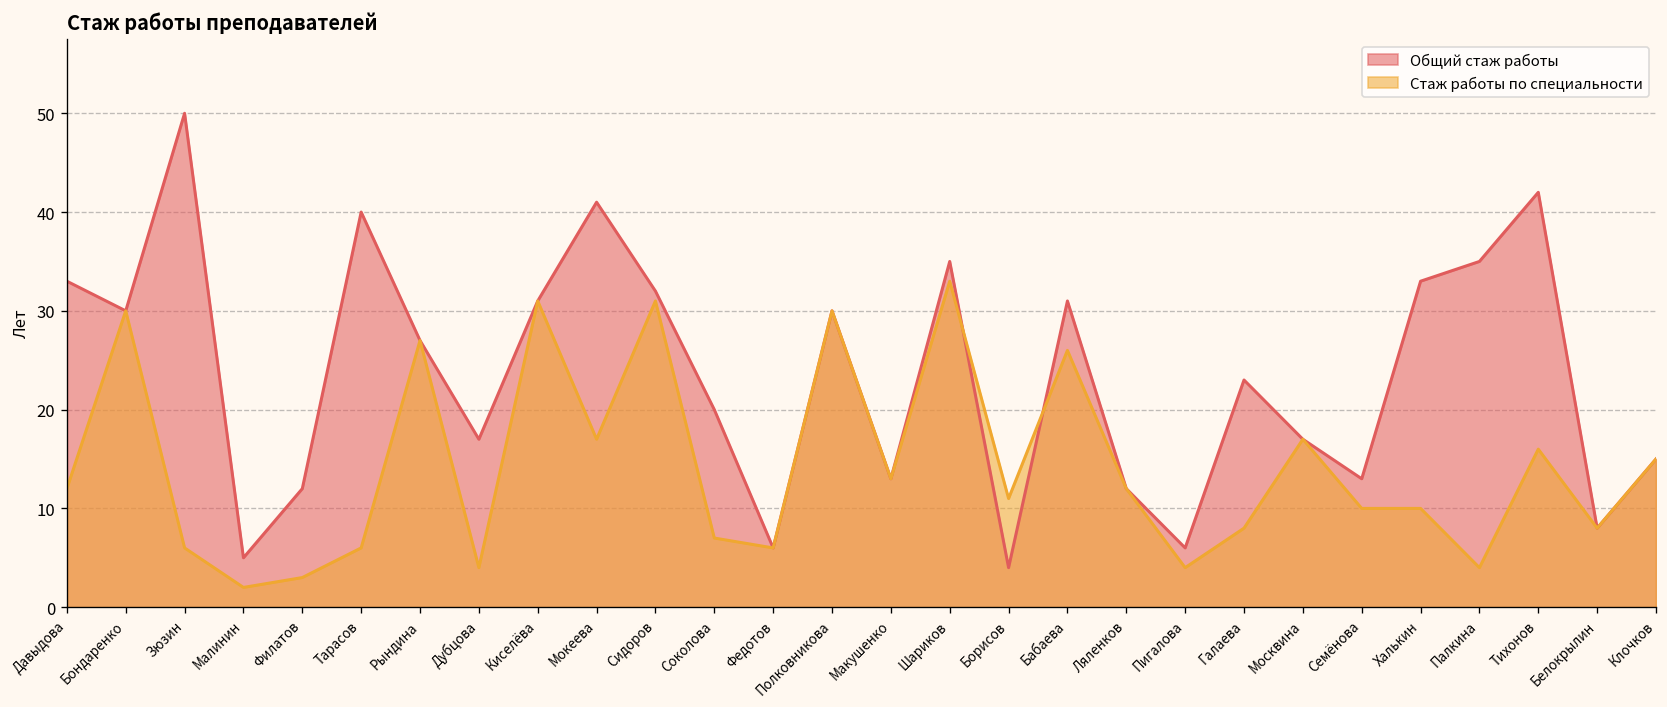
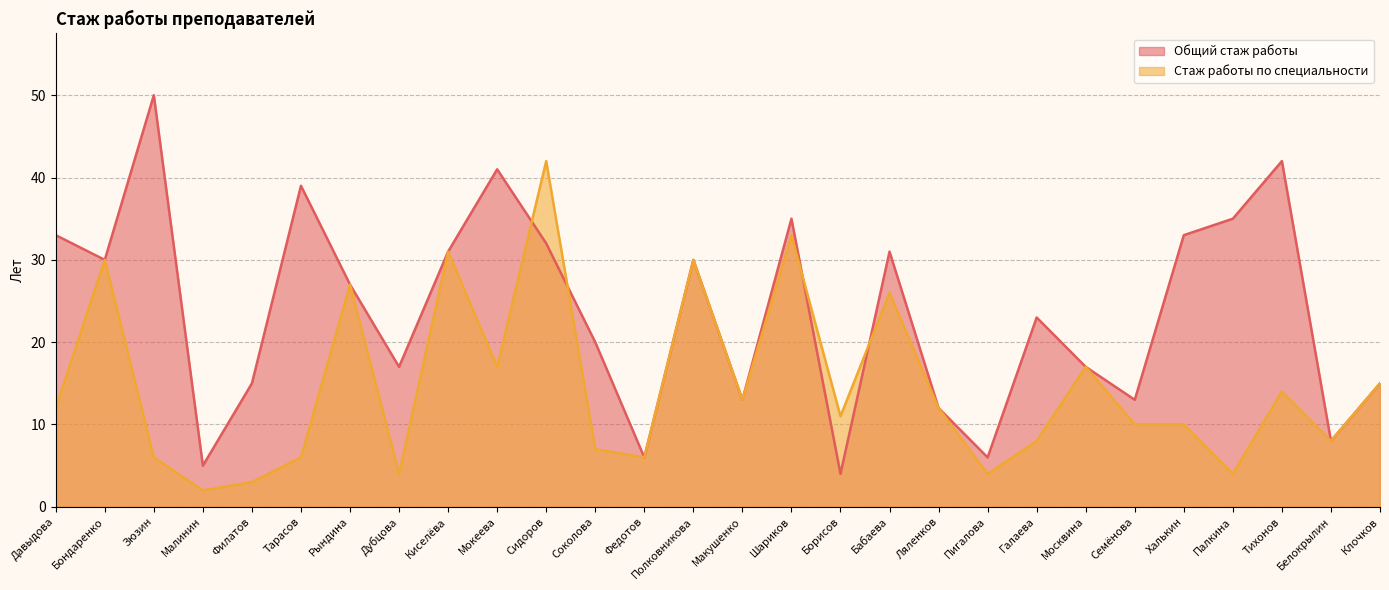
  {
    "Общий стаж работы": {
      "Давыдова": 33,
      "Зюзин": 50,
      "Малинин": 5,
-     "Филатов": 12,
-     "Тарасов": 40,
+     "Филатов": 15,
+     "Тарасов": 39,
      "Дубцова": 17,
      "Мокеева": 41,
      "Сидоров": 32,
      "Соколова": 20,
      "Шариков": 35,
      "Борисов": 4,
      "Бабаева": 31,
      "Пигалова": 6,
      "Галаева": 23,
      "Семёнова": 13,
      "Халькин": 33,
      "Палкина": 35,
      "Тихонов": 42
    },
    "Стаж работы по специальности": {
      "Давыдова": 12,
      "Зюзин": 6,
      "Малинин": 2,
      "Филатов": 3,
      "Тарасов": 6,
      "Дубцова": 4,
      "Мокеева": 17,
-     "Сидоров": 31,
+     "Сидоров": 42,
      "Соколова": 7,
      "Шариков": 33,
      "Борисов": 11,
      "Бабаева": 26,
      "Пигалова": 4,
      "Галаева": 8,
      "Семёнова": 10,
      "Халькин": 10,
      "Палкина": 4,
-     "Тихонов": 16
+     "Тихонов": 14
    }
  }
